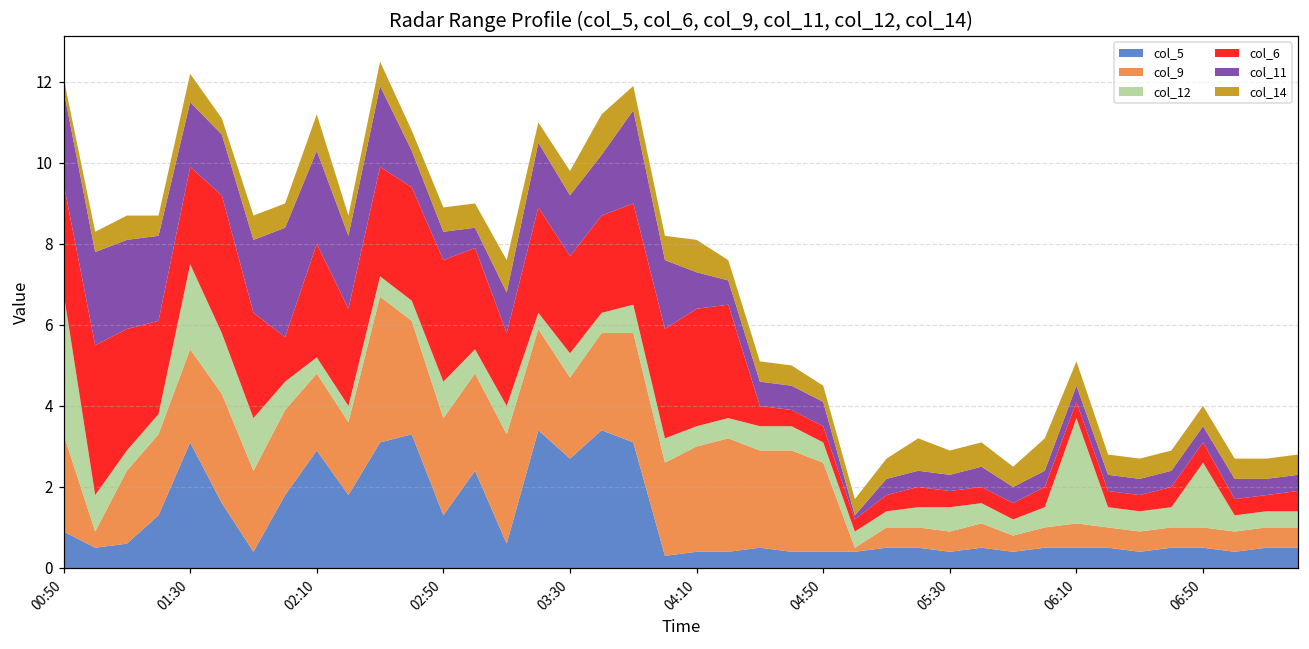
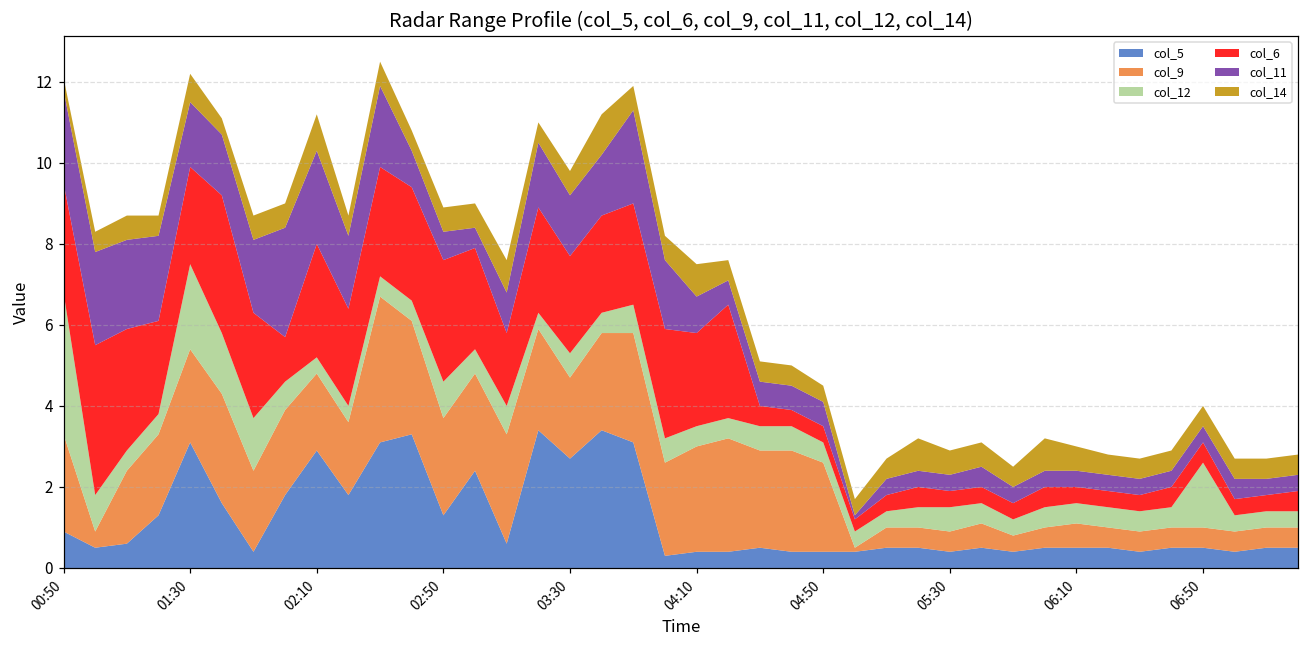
  {
    "col_5": {
      "00:50": 0.9,
      "01:30": 3.1,
      "02:10": 2.9,
      "02:50": 1.3,
      "03:30": 2.7,
      "04:10": 0.4,
      "04:50": 0.4,
      "05:30": 0.4,
      "06:10": 0.5,
      "06:50": 0.5
    },
    "col_9": {
      "00:50": 2.4,
      "01:30": 2.3,
      "02:10": 1.9,
      "02:50": 2.4,
      "03:30": 2.0,
      "04:10": 2.6,
      "04:50": 2.2,
      "05:30": 0.5,
      "06:10": 0.6,
      "06:50": 0.5
    },
    "col_12": {
      "00:50": 3.5,
      "01:30": 2.1,
      "02:10": 0.4,
      "02:50": 0.9,
      "03:30": 0.6,
      "04:10": 0.5,
      "04:50": 0.5,
      "05:30": 0.6,
-     "06:10": 2.6,
+     "06:10": 0.5,
      "06:50": 1.6
    },
    "col_6": {
      "00:50": 2.7,
      "01:30": 2.4,
      "02:10": 2.8,
      "02:50": 3.0,
      "03:30": 2.4,
-     "04:10": 2.9,
+     "04:10": 2.3,
      "04:50": 0.4,
      "05:30": 0.4,
      "06:10": 0.4,
      "06:50": 0.5
    },
    "col_11": {
      "00:50": 2.3,
      "01:30": 1.6,
      "02:10": 2.3,
      "02:50": 0.7,
      "03:30": 1.5,
      "04:10": 0.9,
      "04:50": 0.6,
      "05:30": 0.4,
      "06:10": 0.4,
      "06:50": 0.4
    },
    "col_14": {
      "00:50": 0.3,
      "01:30": 0.7,
      "02:10": 0.9,
      "02:50": 0.6,
      "03:30": 0.6,
      "04:10": 0.8,
      "04:50": 0.4,
      "05:30": 0.6,
      "06:10": 0.6,
      "06:50": 0.5
    }
  }
